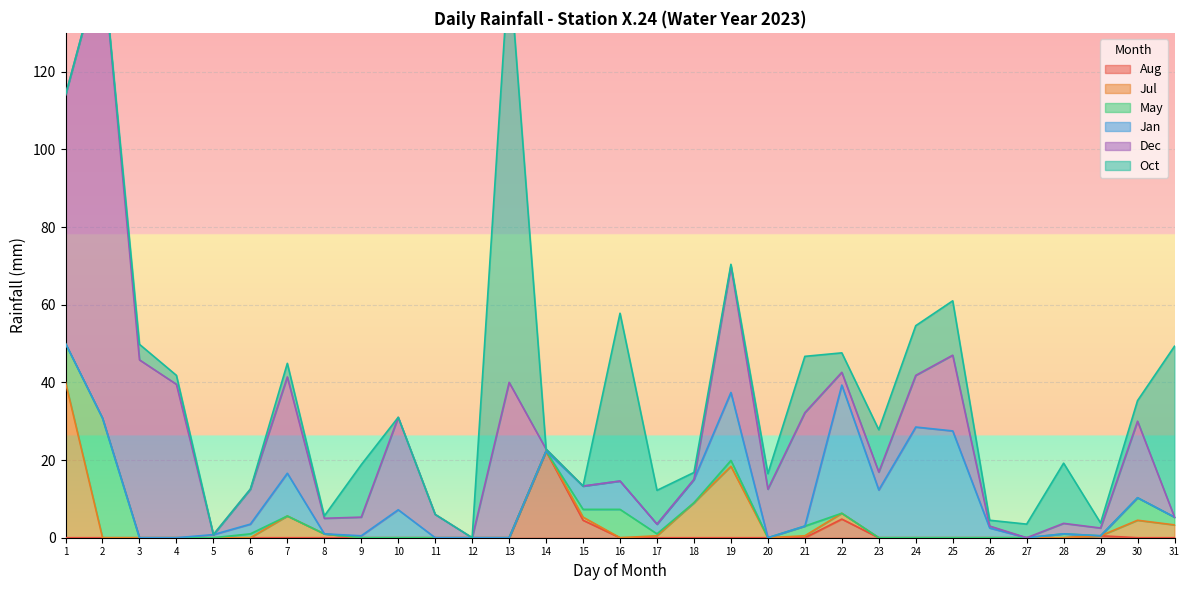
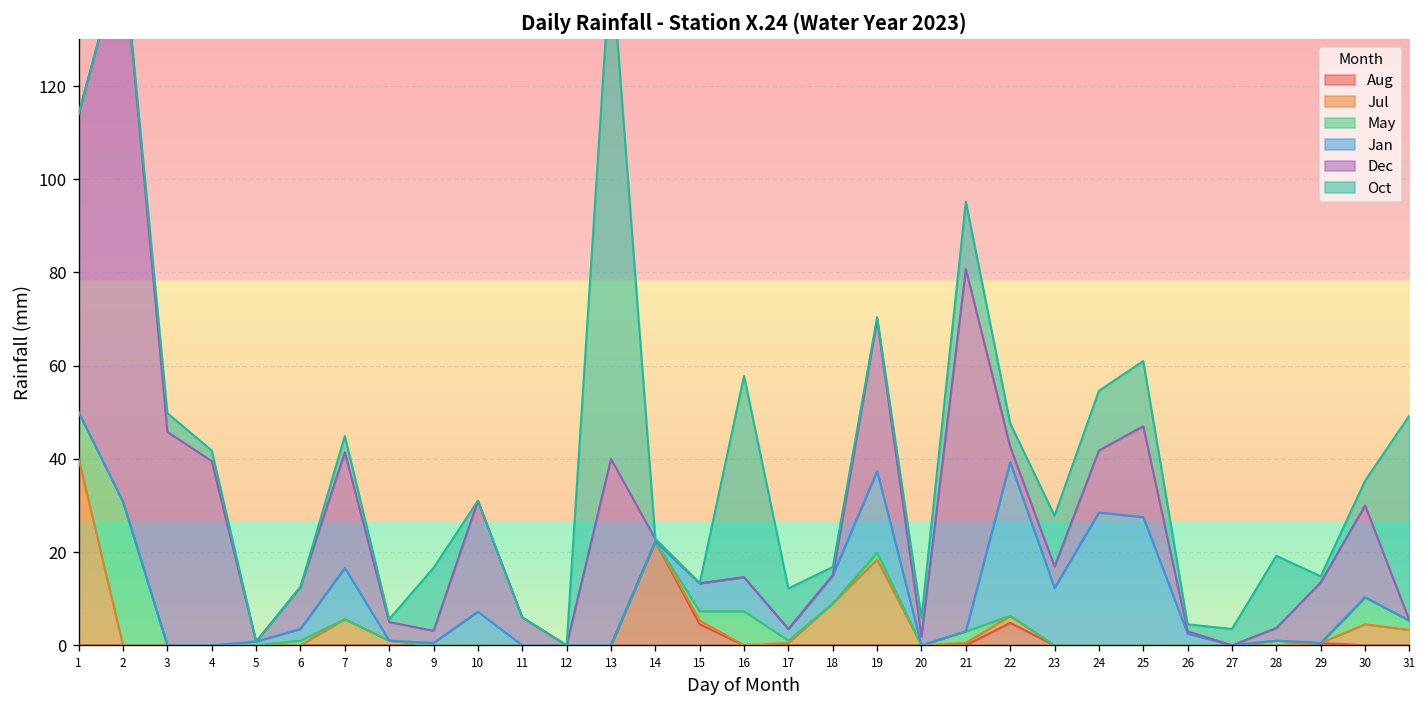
  {
    "Dec": {
      "3": 46,
      "4": 40,
      "7": 25,
-     "9": 5,
+     "9": 3,
      "13": 40,
-     "20": 13,
-     "21": 29,
+     "20": 2,
+     "21": 78,
      "22": 3,
      "23": 5,
      "24": 13,
      "25": 20,
      "28": 3,
-     "29": 2,
+     "29": 13,
      "30": 20
    }
  }
